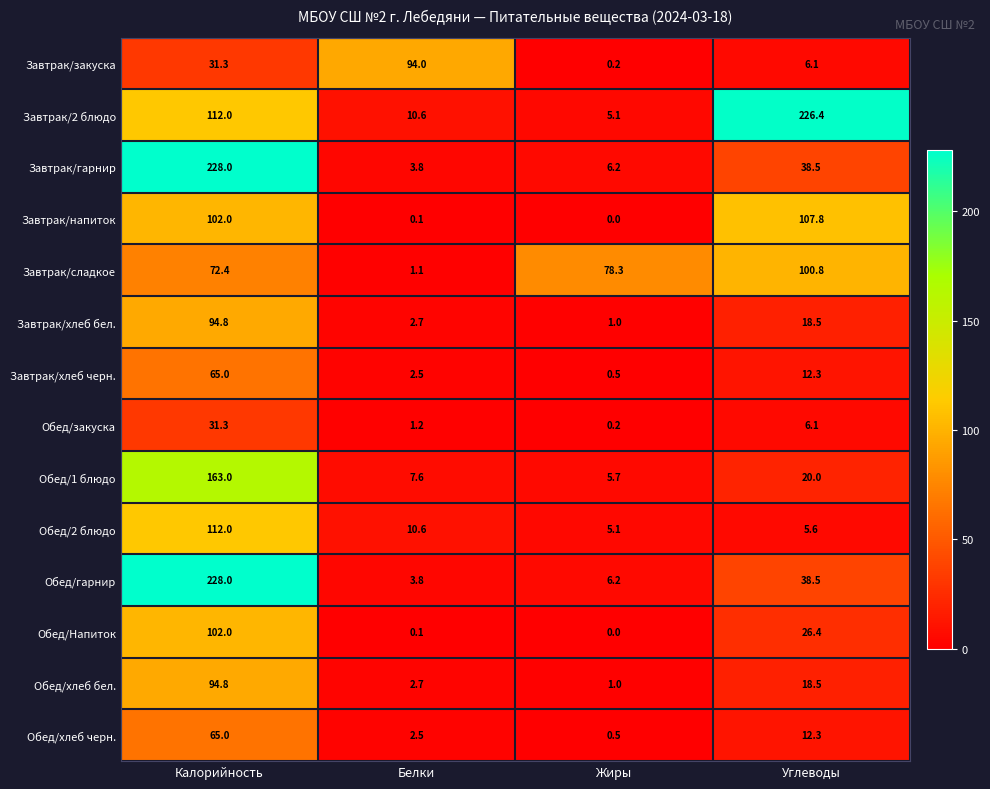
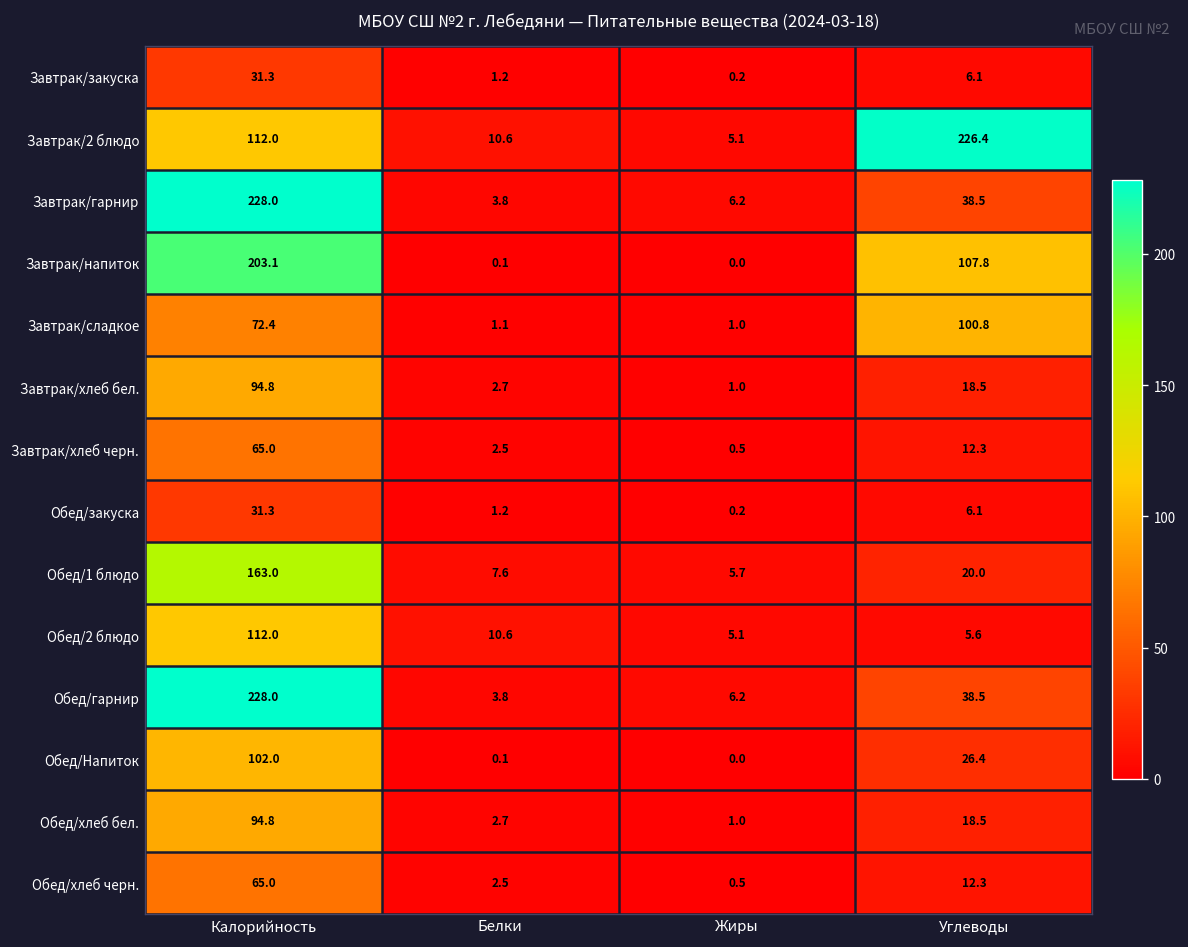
  {
    "Завтрак/закуска": {
      "Калорийность": 31.3,
-     "Белки": 94.0,
+     "Белки": 1.2,
      "Жиры": 0.2,
      "Углеводы": 6.1
    },
    "Завтрак/2 блюдо": {
      "Калорийность": 112.0,
      "Белки": 10.6,
      "Жиры": 5.1,
      "Углеводы": 226.4
    },
    "Завтрак/гарнир": {
      "Калорийность": 228.0,
      "Белки": 3.8,
      "Жиры": 6.2,
      "Углеводы": 38.5
    },
    "Завтрак/напиток": {
-     "Калорийность": 102.0,
+     "Калорийность": 203.1,
      "Белки": 0.1,
      "Жиры": 0.0,
      "Углеводы": 107.8
    },
    "Завтрак/сладкое": {
      "Калорийность": 72.4,
      "Белки": 1.1,
-     "Жиры": 78.3,
+     "Жиры": 1.0,
      "Углеводы": 100.8
    },
    "Завтрак/хлеб бел.": {
      "Калорийность": 94.8,
      "Белки": 2.7,
      "Жиры": 1.0,
      "Углеводы": 18.5
    },
    "Завтрак/хлеб черн.": {
      "Калорийность": 65.0,
      "Белки": 2.5,
      "Жиры": 0.5,
      "Углеводы": 12.3
    },
    "Обед/закуска": {
      "Калорийность": 31.3,
      "Белки": 1.2,
      "Жиры": 0.2,
      "Углеводы": 6.1
    },
    "Обед/1 блюдо": {
      "Калорийность": 163.0,
      "Белки": 7.6,
      "Жиры": 5.7,
      "Углеводы": 20.0
    },
    "Обед/2 блюдо": {
      "Калорийность": 112.0,
      "Белки": 10.6,
      "Жиры": 5.1,
      "Углеводы": 5.6
    },
    "Обед/гарнир": {
      "Калорийность": 228.0,
      "Белки": 3.8,
      "Жиры": 6.2,
      "Углеводы": 38.5
    },
    "Обед/Напиток": {
      "Калорийность": 102.0,
      "Белки": 0.1,
      "Жиры": 0.0,
      "Углеводы": 26.4
    },
    "Обед/хлеб бел.": {
      "Калорийность": 94.8,
      "Белки": 2.7,
      "Жиры": 1.0,
      "Углеводы": 18.5
    },
    "Обед/хлеб черн.": {
      "Калорийность": 65.0,
      "Белки": 2.5,
      "Жиры": 0.5,
      "Углеводы": 12.3
    }
  }
